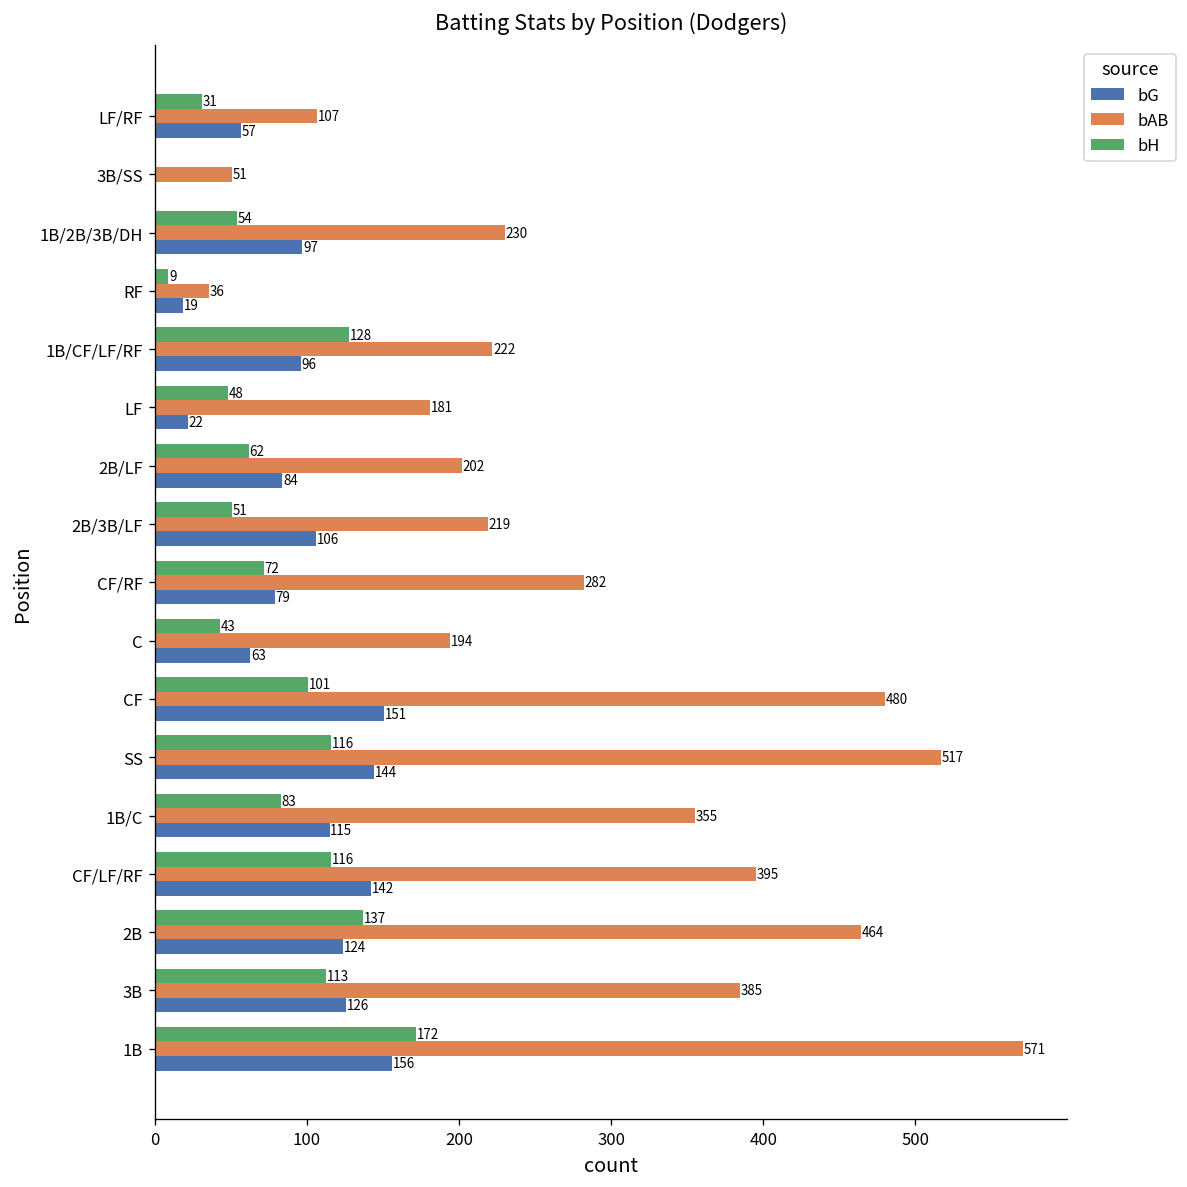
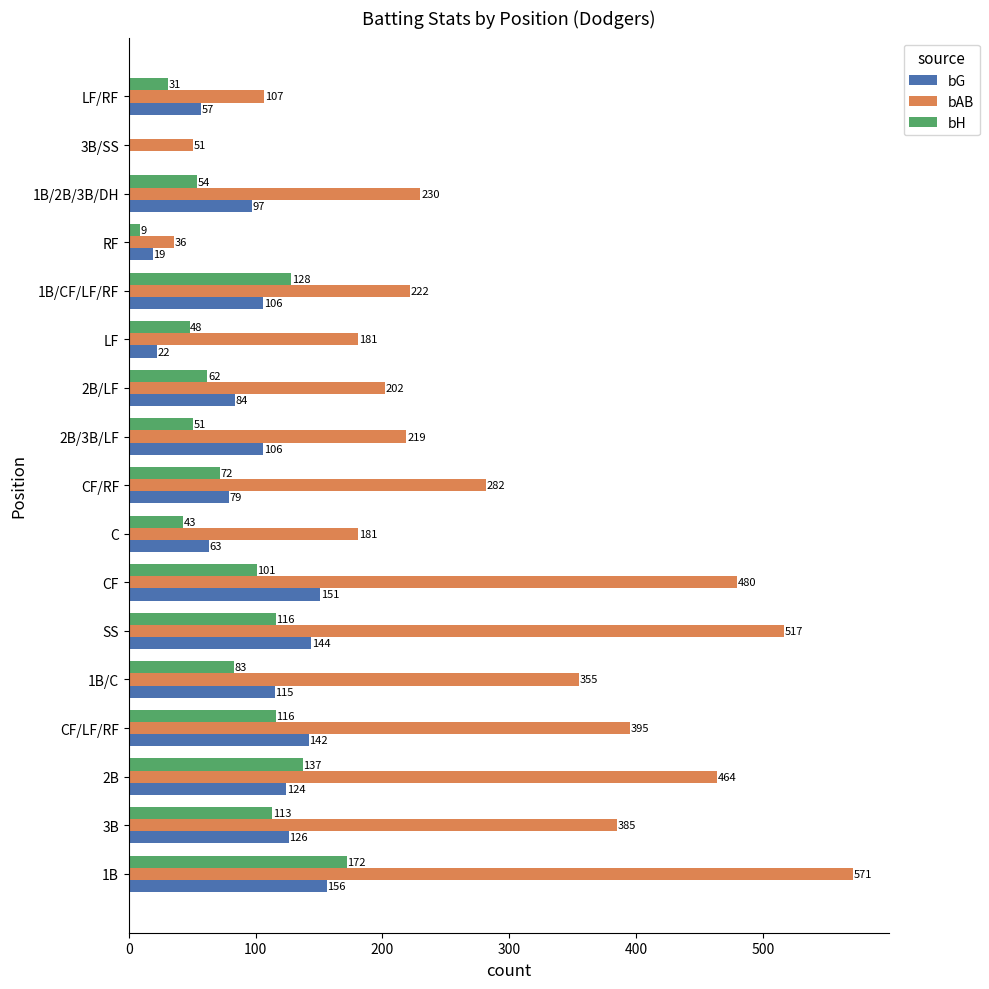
  {
    "bG": {
      "LF/RF": 57,
      "1B/2B/3B/DH": 97,
      "RF": 19,
-     "1B/CF/LF/RF": 96,
+     "1B/CF/LF/RF": 106,
      "LF": 22,
      "2B/LF": 84,
      "2B/3B/LF": 106,
      "CF/RF": 79,
      "C": 63,
      "CF": 151,
      "SS": 144,
      "1B/C": 115,
      "CF/LF/RF": 142,
      "2B": 124,
      "3B": 126,
      "1B": 156
    },
    "bAB": {
      "LF/RF": 107,
      "3B/SS": 51,
      "1B/2B/3B/DH": 230,
      "RF": 36,
      "1B/CF/LF/RF": 222,
      "LF": 181,
      "2B/LF": 202,
      "2B/3B/LF": 219,
      "CF/RF": 282,
-     "C": 194,
+     "C": 181,
      "CF": 480,
      "SS": 517,
      "1B/C": 355,
      "CF/LF/RF": 395,
      "2B": 464,
      "3B": 385,
      "1B": 571
    },
    "bH": {
      "LF/RF": 31,
      "1B/2B/3B/DH": 54,
      "RF": 9,
      "1B/CF/LF/RF": 128,
      "LF": 48,
      "2B/LF": 62,
      "2B/3B/LF": 51,
      "CF/RF": 72,
      "C": 43,
      "CF": 101,
      "SS": 116,
      "1B/C": 83,
      "CF/LF/RF": 116,
      "2B": 137,
      "3B": 113,
      "1B": 172
    }
  }
